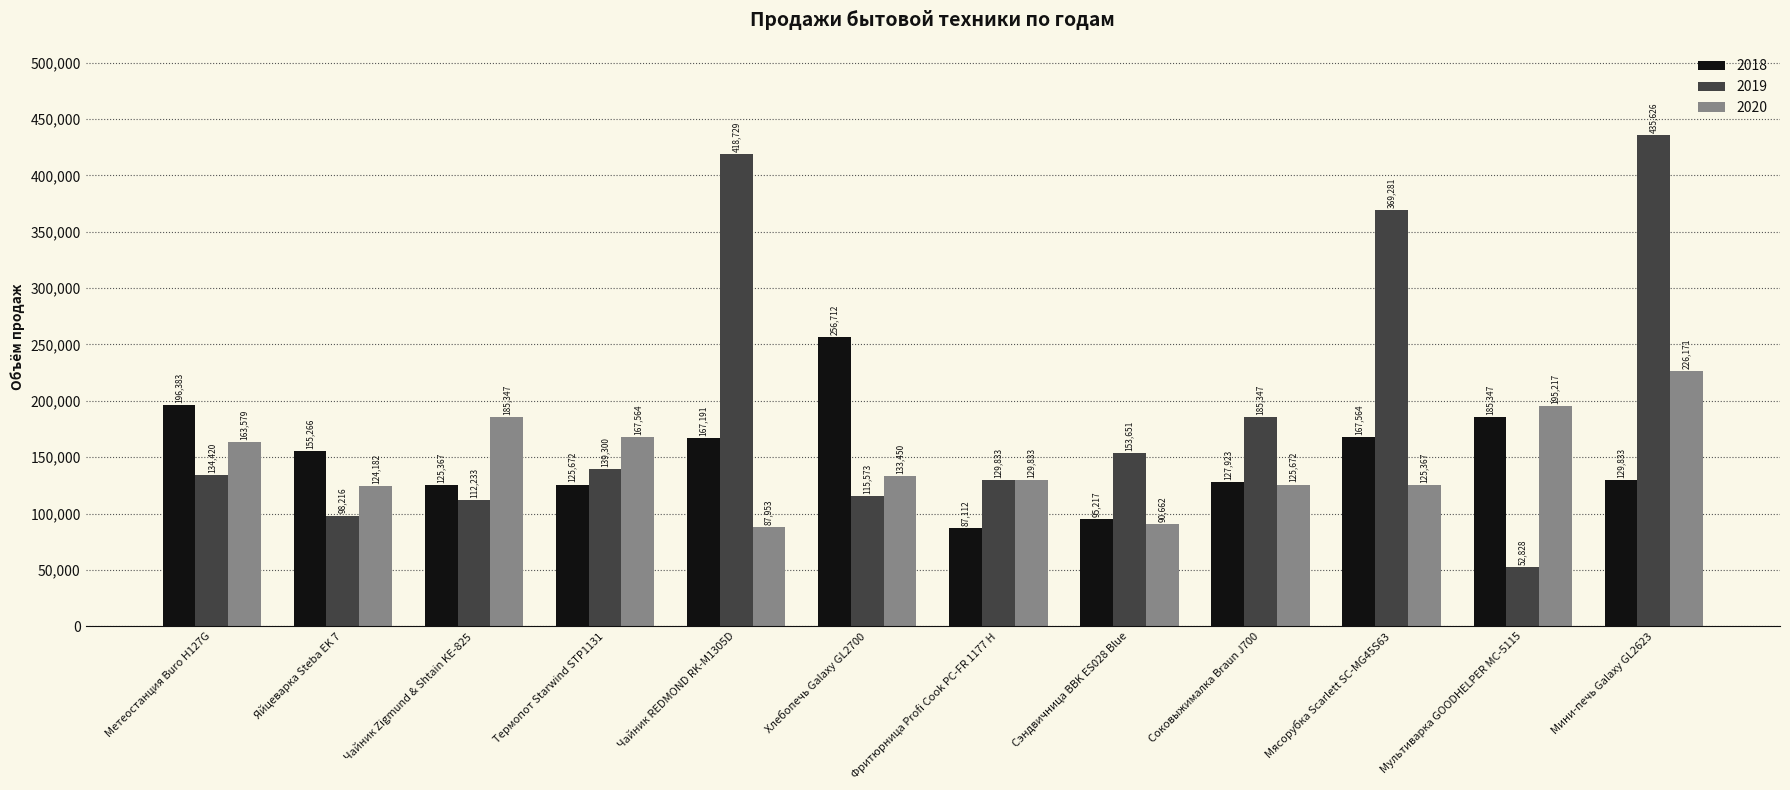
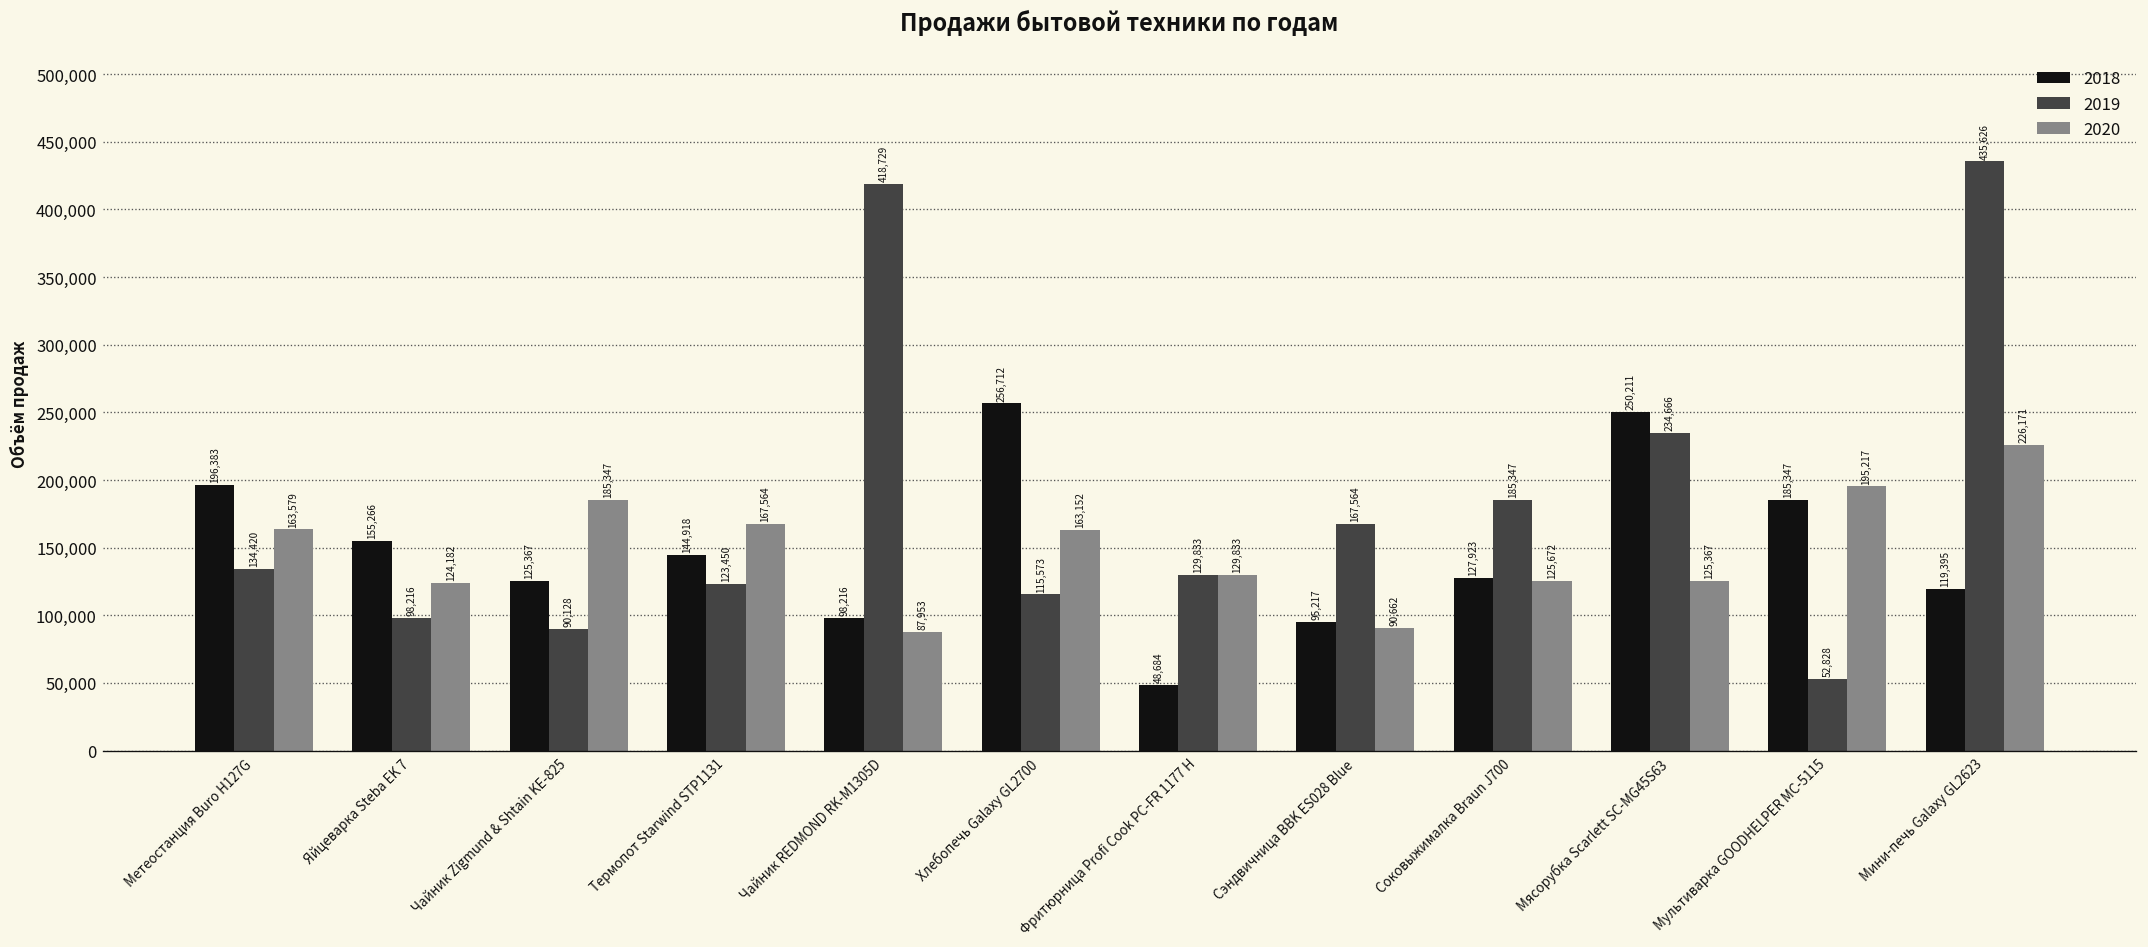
  {
    "2018": {
      "Метеостанция Buro H127G": "196,383",
      "Яйцеварка Steba EK 7": "155,266",
      "Чайник Zigmund & Shtain KE-825": "125,367",
-     "Термопот Starwind STP1131": "125,672",
-     "Чайник REDMOND RK-M1305D": "167,191",
+     "Термопот Starwind STP1131": "144,918",
+     "Чайник REDMOND RK-M1305D": "98,216",
      "Хлебопечь Galaxy GL2700": "256,712",
-     "Фритюрница Profi Cook PC-FR 1177 H": "87,112",
+     "Фритюрница Profi Cook PC-FR 1177 H": "48,684",
      "Сэндвичница BBK ES028 Blue": "95,217",
      "Соковыжималка Braun J700": "127,923",
-     "Мясорубка Scarlett SC-MG45S63": "167,564",
+     "Мясорубка Scarlett SC-MG45S63": "250,211",
      "Мультиварка GOODHELPER МС-5115": "185,347",
-     "Мини-печь Galaxy GL2623": "129,833"
+     "Мини-печь Galaxy GL2623": "119,395"
    },
    "2019": {
      "Метеостанция Buro H127G": "134,420",
      "Яйцеварка Steba EK 7": "98,216",
-     "Чайник Zigmund & Shtain KE-825": "112,233",
-     "Термопот Starwind STP1131": "139,300",
+     "Чайник Zigmund & Shtain KE-825": "90,128",
+     "Термопот Starwind STP1131": "123,450",
      "Чайник REDMOND RK-M1305D": "418,729",
      "Хлебопечь Galaxy GL2700": "115,573",
      "Фритюрница Profi Cook PC-FR 1177 H": "129,833",
-     "Сэндвичница BBK ES028 Blue": "153,651",
+     "Сэндвичница BBK ES028 Blue": "167,564",
      "Соковыжималка Braun J700": "185,347",
-     "Мясорубка Scarlett SC-MG45S63": "369,281",
+     "Мясорубка Scarlett SC-MG45S63": "234,666",
      "Мультиварка GOODHELPER МС-5115": "52,828",
      "Мини-печь Galaxy GL2623": "435,626"
    },
    "2020": {
      "Метеостанция Buro H127G": "163,579",
      "Яйцеварка Steba EK 7": "124,182",
      "Чайник Zigmund & Shtain KE-825": "185,347",
      "Термопот Starwind STP1131": "167,564",
      "Чайник REDMOND RK-M1305D": "87,953",
-     "Хлебопечь Galaxy GL2700": "133,450",
+     "Хлебопечь Galaxy GL2700": "163,152",
      "Фритюрница Profi Cook PC-FR 1177 H": "129,833",
      "Сэндвичница BBK ES028 Blue": "90,662",
      "Соковыжималка Braun J700": "125,672",
      "Мясорубка Scarlett SC-MG45S63": "125,367",
      "Мультиварка GOODHELPER МС-5115": "195,217",
      "Мини-печь Galaxy GL2623": "226,171"
    }
  }
